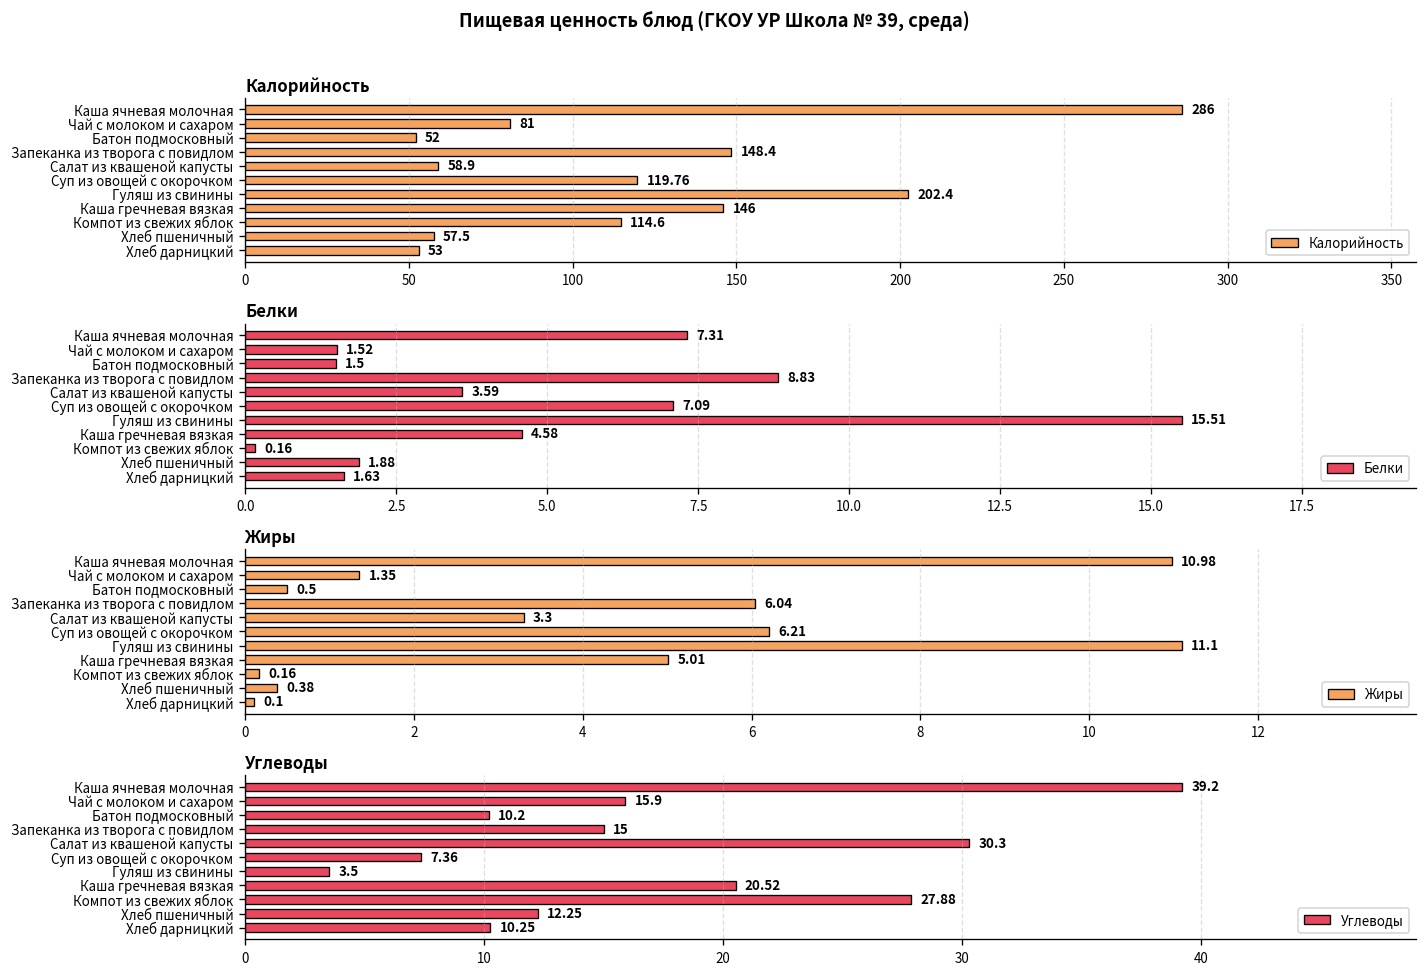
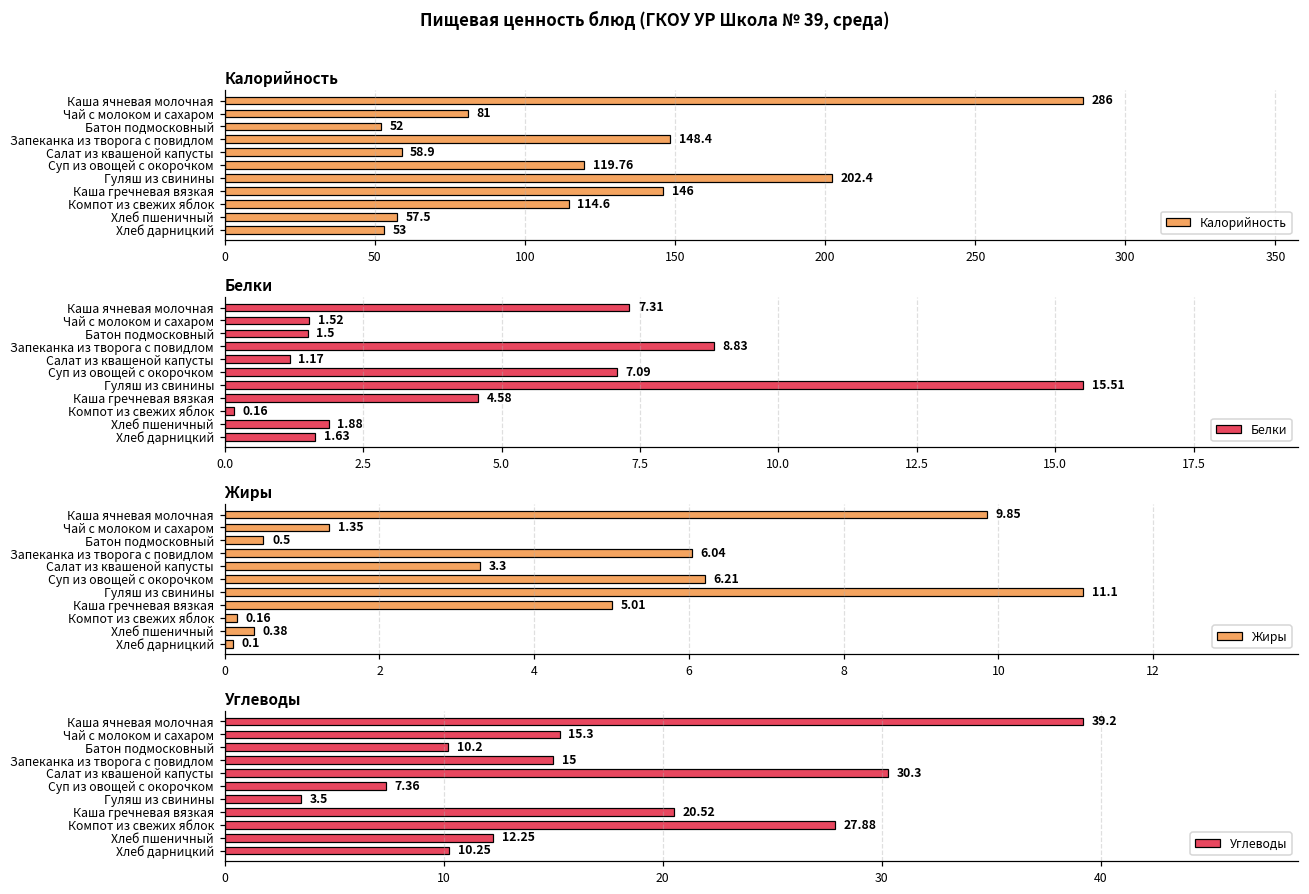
  {
    "Калорийность": {
      "Каша ячневая молочная": 286,
      "Чай с молоком и сахаром": 81,
      "Батон подмосковный": 52,
      "Запеканка из творога с повидлом": 148.4,
      "Салат из квашеной капусты": 58.9,
      "Суп из овощей с окорочком": 119.76,
      "Гуляш из свинины": 202.4,
      "Каша гречневая вязкая": 146,
      "Компот из свежих яблок": 114.6,
      "Хлеб пшеничный": 57.5,
      "Хлеб дарницкий": 53
    },
    "Белки": {
      "Каша ячневая молочная": 7.31,
      "Чай с молоком и сахаром": 1.52,
      "Батон подмосковный": 1.5,
      "Запеканка из творога с повидлом": 8.83,
-     "Салат из квашеной капусты": 3.59,
+     "Салат из квашеной капусты": 1.17,
      "Суп из овощей с окорочком": 7.09,
      "Гуляш из свинины": 15.51,
      "Каша гречневая вязкая": 4.58,
      "Компот из свежих яблок": 0.16,
      "Хлеб пшеничный": 1.88,
      "Хлеб дарницкий": 1.63
    },
    "Жиры": {
-     "Каша ячневая молочная": 10.98,
+     "Каша ячневая молочная": 9.85,
      "Чай с молоком и сахаром": 1.35,
      "Батон подмосковный": 0.5,
      "Запеканка из творога с повидлом": 6.04,
      "Салат из квашеной капусты": 3.3,
      "Суп из овощей с окорочком": 6.21,
      "Гуляш из свинины": 11.1,
      "Каша гречневая вязкая": 5.01,
      "Компот из свежих яблок": 0.16,
      "Хлеб пшеничный": 0.38,
      "Хлеб дарницкий": 0.1
    },
    "Углеводы": {
      "Каша ячневая молочная": 39.2,
-     "Чай с молоком и сахаром": 15.9,
+     "Чай с молоком и сахаром": 15.3,
      "Батон подмосковный": 10.2,
      "Запеканка из творога с повидлом": 15,
      "Салат из квашеной капусты": 30.3,
      "Суп из овощей с окорочком": 7.36,
      "Гуляш из свинины": 3.5,
      "Каша гречневая вязкая": 20.52,
      "Компот из свежих яблок": 27.88,
      "Хлеб пшеничный": 12.25,
      "Хлеб дарницкий": 10.25
    }
  }
